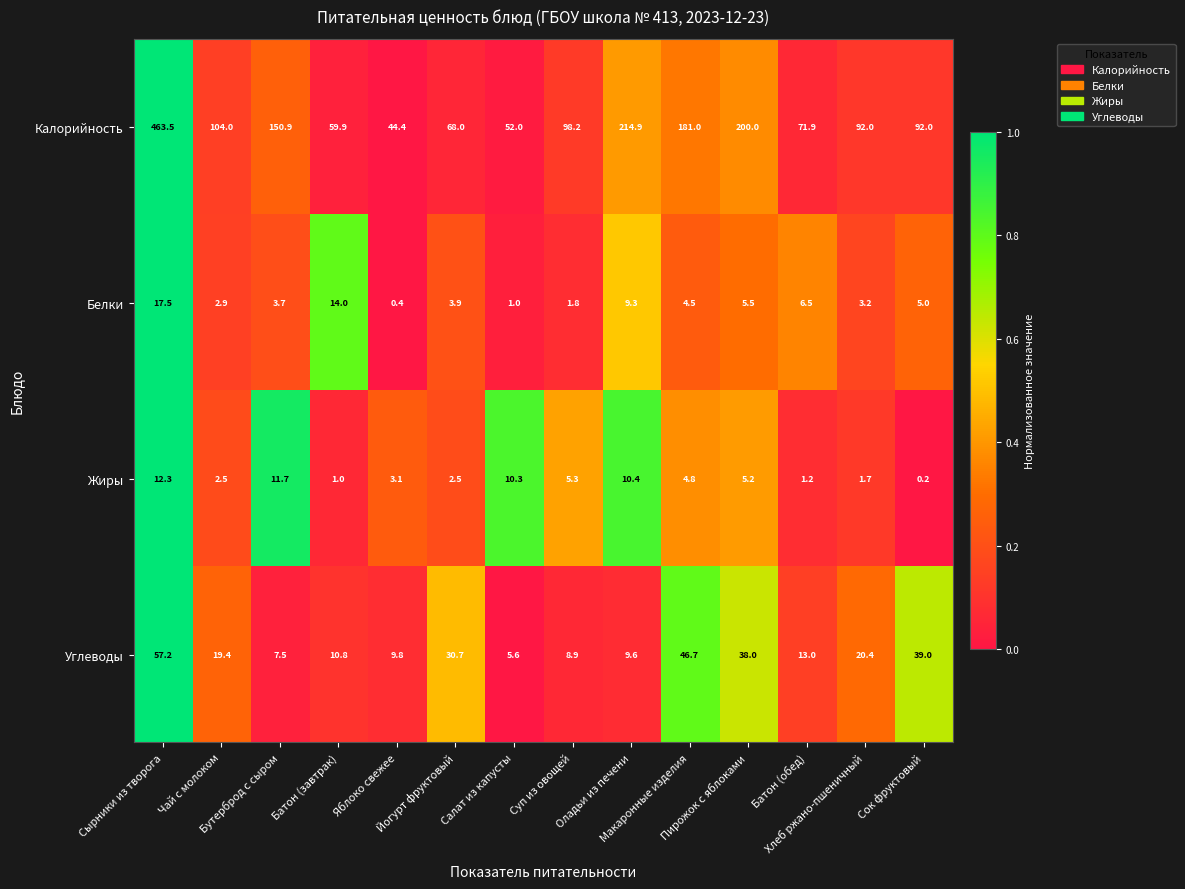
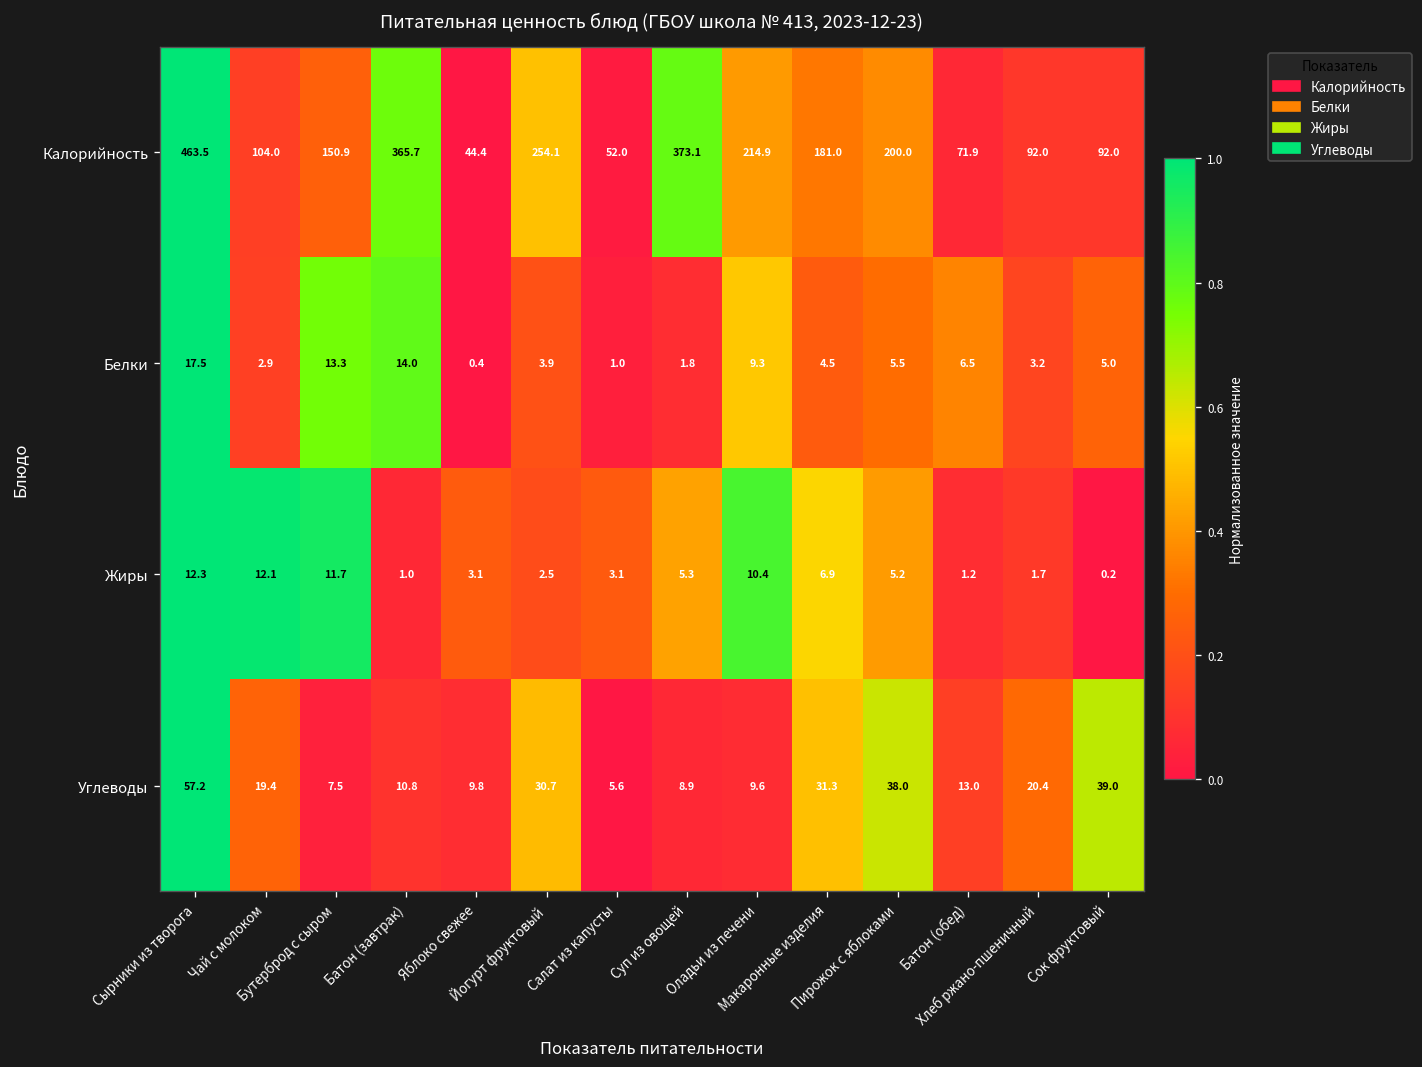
  {
    "Калорийность": {
      "Сырники из творога": 463.5,
      "Чай с молоком": 104.0,
      "Бутерброд с сыром": 150.9,
-     "Батон (завтрак)": 59.9,
+     "Батон (завтрак)": 365.7,
      "Яблоко свежее": 44.4,
-     "Йогурт фруктовый": 68.0,
+     "Йогурт фруктовый": 254.1,
      "Салат из капусты": 52.0,
-     "Суп из овощей": 98.2,
+     "Суп из овощей": 373.1,
      "Оладьи из печени": 214.9,
      "Макаронные изделия": 181.0,
      "Пирожок с яблоками": 200.0,
      "Батон (обед)": 71.9,
      "Хлеб ржано-пшеничный": 92.0,
      "Сок фруктовый": 92.0
    },
    "Белки": {
      "Сырники из творога": 17.5,
      "Чай с молоком": 2.9,
-     "Бутерброд с сыром": 3.7,
+     "Бутерброд с сыром": 13.3,
      "Батон (завтрак)": 14.0,
      "Яблоко свежее": 0.4,
      "Йогурт фруктовый": 3.9,
      "Салат из капусты": 1.0,
      "Суп из овощей": 1.8,
      "Оладьи из печени": 9.3,
      "Макаронные изделия": 4.5,
      "Пирожок с яблоками": 5.5,
      "Батон (обед)": 6.5,
      "Хлеб ржано-пшеничный": 3.2,
      "Сок фруктовый": 5.0
    },
    "Жиры": {
      "Сырники из творога": 12.3,
-     "Чай с молоком": 2.5,
+     "Чай с молоком": 12.1,
      "Бутерброд с сыром": 11.7,
      "Батон (завтрак)": 1.0,
      "Яблоко свежее": 3.1,
      "Йогурт фруктовый": 2.5,
-     "Салат из капусты": 10.3,
+     "Салат из капусты": 3.1,
      "Суп из овощей": 5.3,
      "Оладьи из печени": 10.4,
-     "Макаронные изделия": 4.8,
+     "Макаронные изделия": 6.9,
      "Пирожок с яблоками": 5.2,
      "Батон (обед)": 1.2,
      "Хлеб ржано-пшеничный": 1.7,
      "Сок фруктовый": 0.2
    },
    "Углеводы": {
      "Сырники из творога": 57.2,
      "Чай с молоком": 19.4,
      "Бутерброд с сыром": 7.5,
      "Батон (завтрак)": 10.8,
      "Яблоко свежее": 9.8,
      "Йогурт фруктовый": 30.7,
      "Салат из капусты": 5.6,
      "Суп из овощей": 8.9,
      "Оладьи из печени": 9.6,
-     "Макаронные изделия": 46.7,
+     "Макаронные изделия": 31.3,
      "Пирожок с яблоками": 38.0,
      "Батон (обед)": 13.0,
      "Хлеб ржано-пшеничный": 20.4,
      "Сок фруктовый": 39.0
    }
  }
